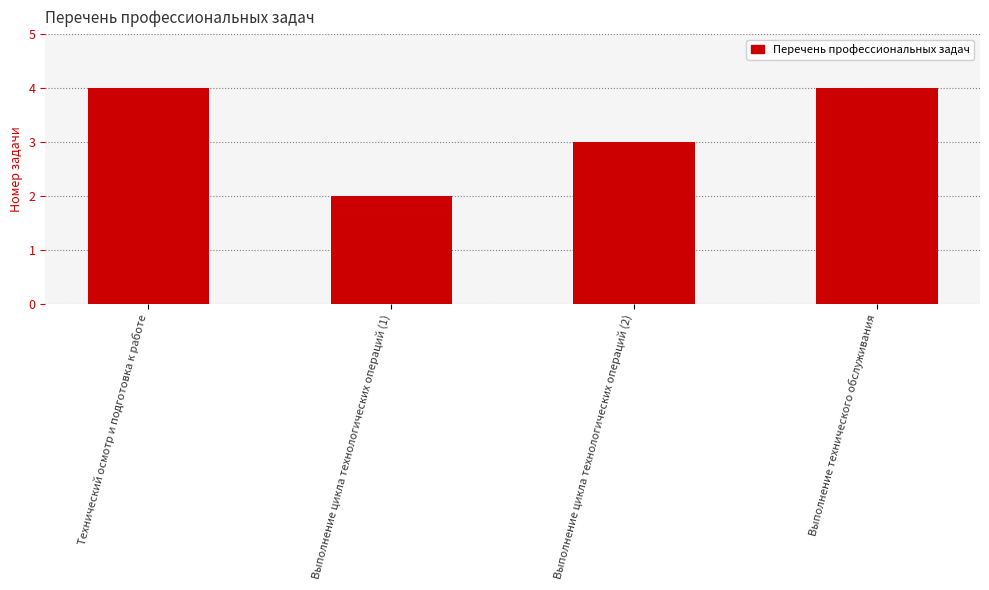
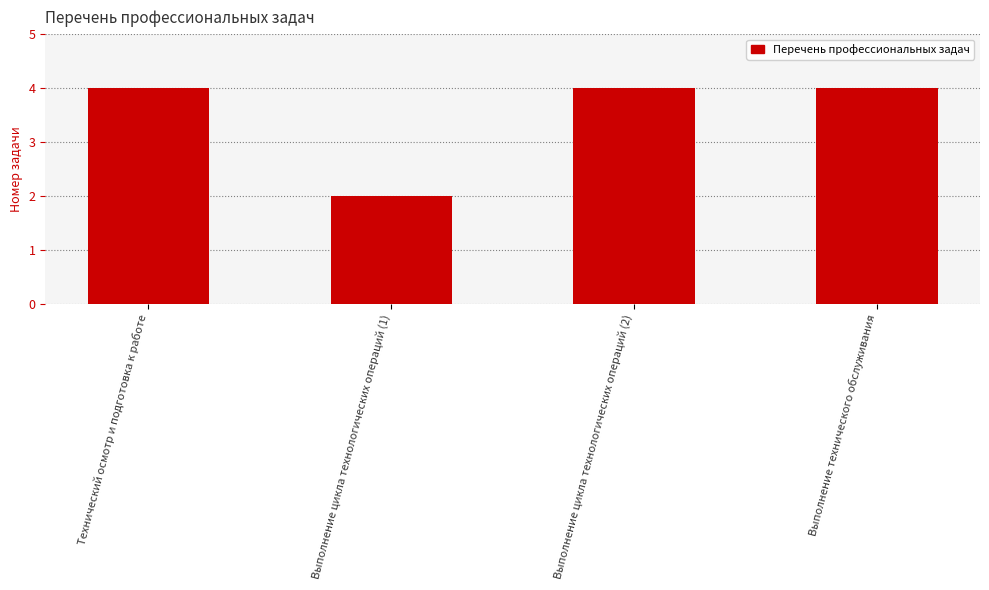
  {
    "Технический осмотр и подготовка к работе": 4,
    "Выполнение цикла технологических операций (1)": 2,
-   "Выполнение цикла технологических операций (2)": 3,
+   "Выполнение цикла технологических операций (2)": 4,
    "Выполнение технического обслуживания": 4
  }
